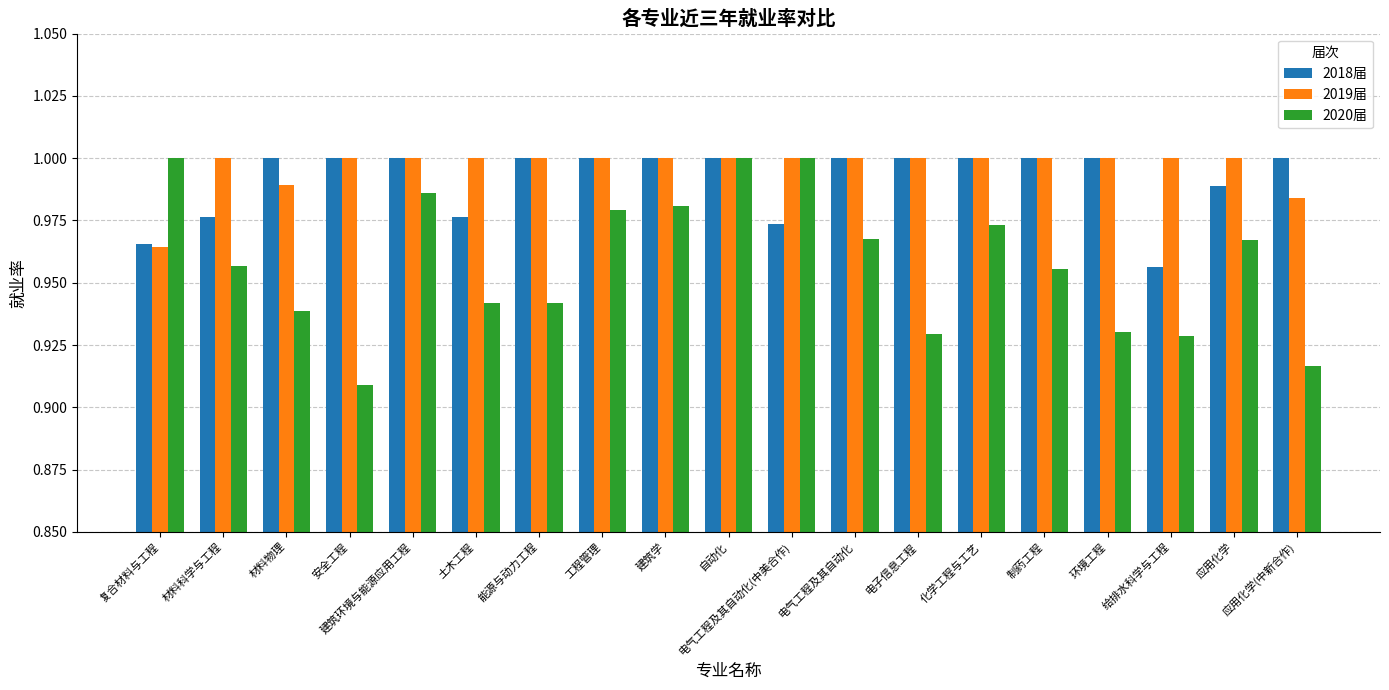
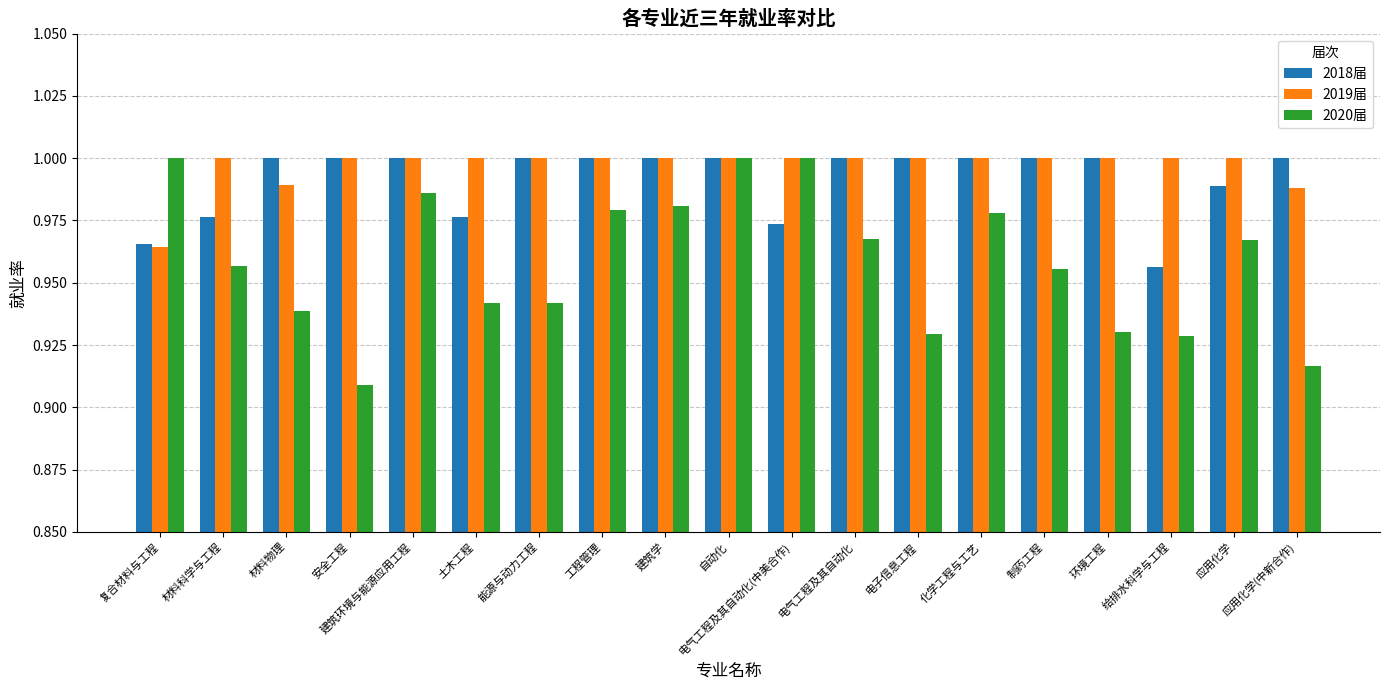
  {
    "2018届": {
      "复合材料与工程": 0.966,
      "材料科学与工程": 0.977,
      "材料物理": 1.000,
      "安全工程": 1.000,
      "建筑环境与能源应用工程": 1.000,
      "土木工程": 0.977,
      "能源与动力工程": 1.000,
      "工程管理": 1.000,
      "建筑学": 1.000,
      "自动化": 1.000,
      "电气工程及其自动化(中美合作)": 0.974,
      "电气工程及其自动化": 1.000,
      "电子信息工程": 1.000,
      "化学工程与工艺": 1.000,
      "制药工程": 1.000,
      "环境工程": 1.000,
      "给排水科学与工程": 0.957,
      "应用化学": 0.989,
      "应用化学(中新合作)": 1.000
    },
    "2019届": {
      "复合材料与工程": 0.964,
      "材料科学与工程": 1.000,
      "材料物理": 0.989,
      "安全工程": 1.000,
      "建筑环境与能源应用工程": 1.000,
      "土木工程": 1.000,
      "能源与动力工程": 1.000,
      "工程管理": 1.000,
      "建筑学": 1.000,
      "自动化": 1.000,
      "电气工程及其自动化(中美合作)": 1.000,
      "电气工程及其自动化": 1.000,
      "电子信息工程": 1.000,
      "化学工程与工艺": 1.000,
      "制药工程": 1.000,
      "环境工程": 1.000,
      "给排水科学与工程": 1.000,
      "应用化学": 1.000,
-     "应用化学(中新合作)": 0.984
+     "应用化学(中新合作)": 0.988
    },
    "2020届": {
      "复合材料与工程": 1.000,
      "材料科学与工程": 0.957,
      "材料物理": 0.939,
      "安全工程": 0.909,
      "建筑环境与能源应用工程": 0.986,
      "土木工程": 0.942,
      "能源与动力工程": 0.942,
      "工程管理": 0.979,
      "建筑学": 0.981,
      "自动化": 1.000,
      "电气工程及其自动化(中美合作)": 1.000,
      "电气工程及其自动化": 0.967,
      "电子信息工程": 0.930,
-     "化学工程与工艺": 0.973,
+     "化学工程与工艺": 0.978,
      "制药工程": 0.955,
      "环境工程": 0.930,
      "给排水科学与工程": 0.929,
      "应用化学": 0.967,
      "应用化学(中新合作)": 0.916
    }
  }
